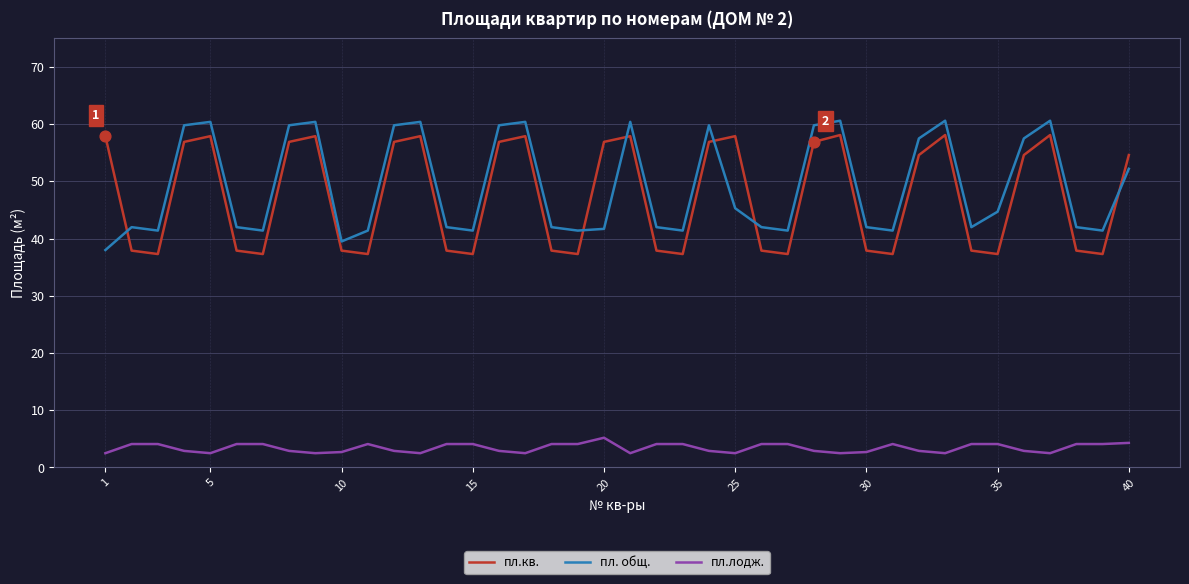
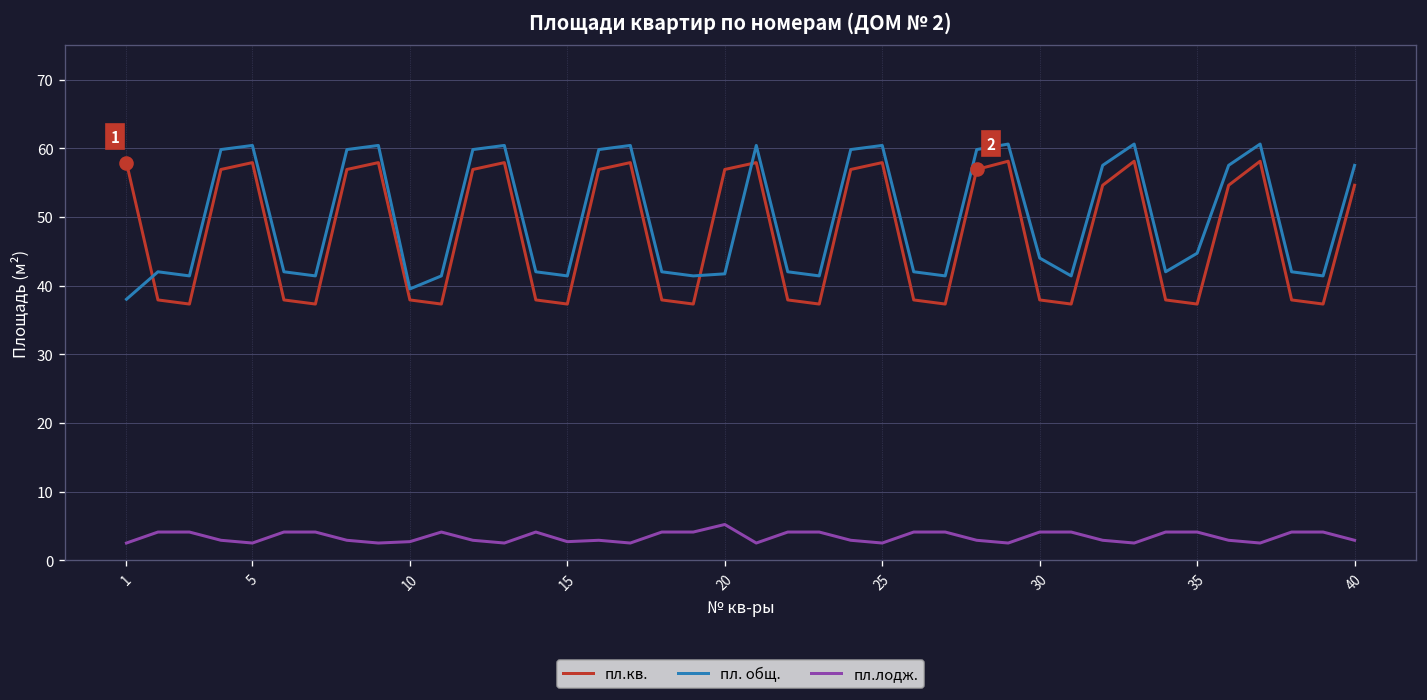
  {
    "пл. общ.": {
      "1": 38,
      "5": 60,
      "10": 40,
      "15": 41,
      "20": 42,
-     "25": 45,
-     "30": 42,
+     "25": 60,
+     "30": 44,
      "35": 45,
-     "40": 52
+     "40": 58
    },
    "пл.лодж.": {
      "1": 3,
      "5": 3,
      "10": 3,
-     "15": 4,
+     "15": 3,
      "20": 5,
      "25": 3,
-     "30": 3,
+     "30": 4,
      "35": 4,
-     "40": 4
+     "40": 3
    }
  }
